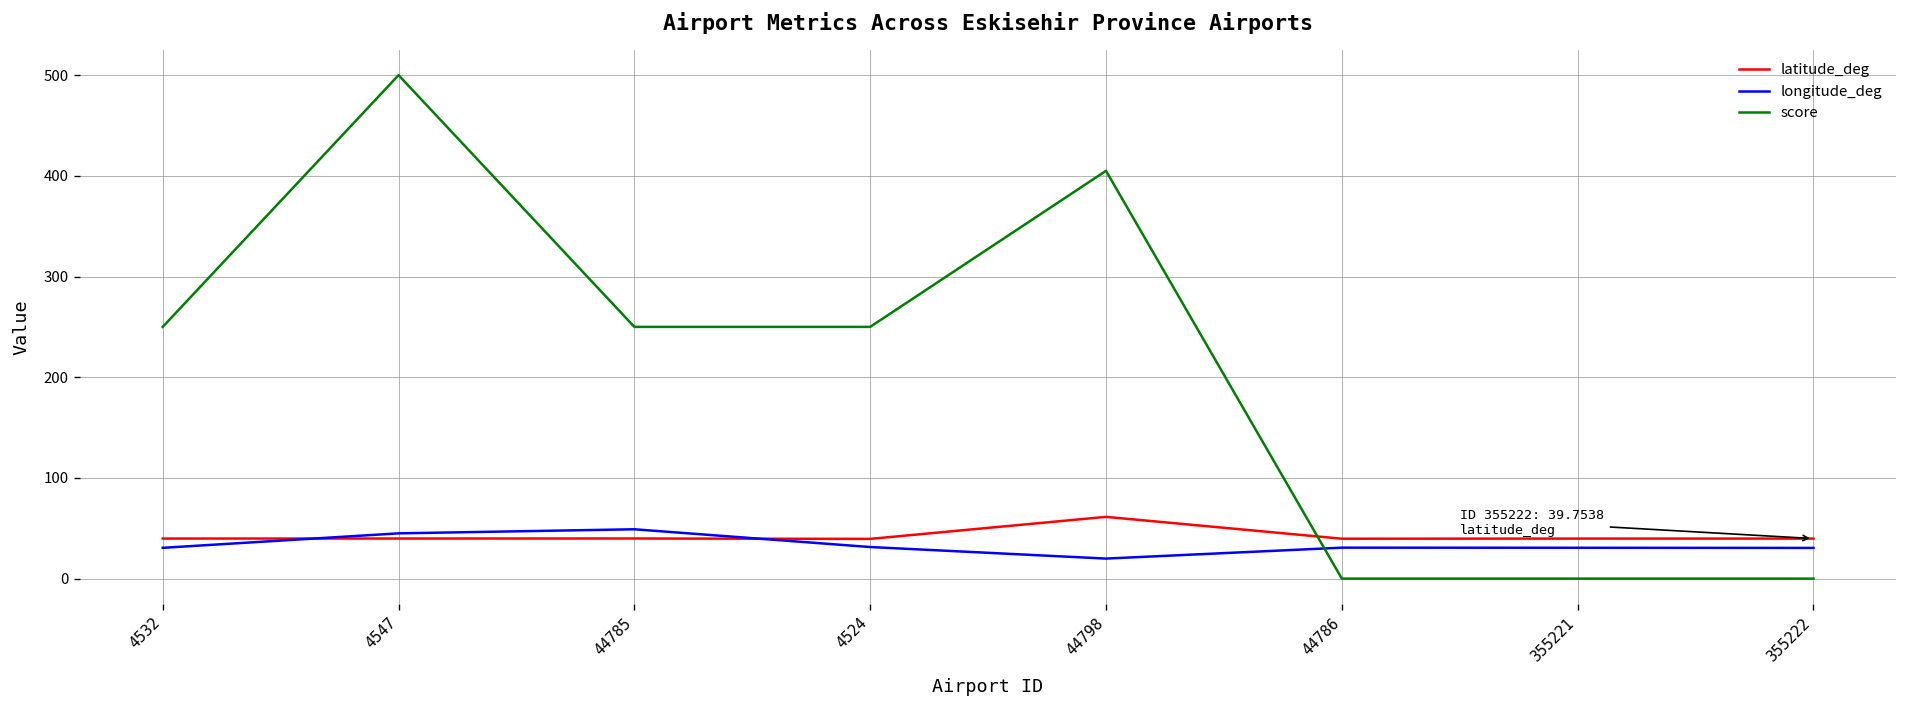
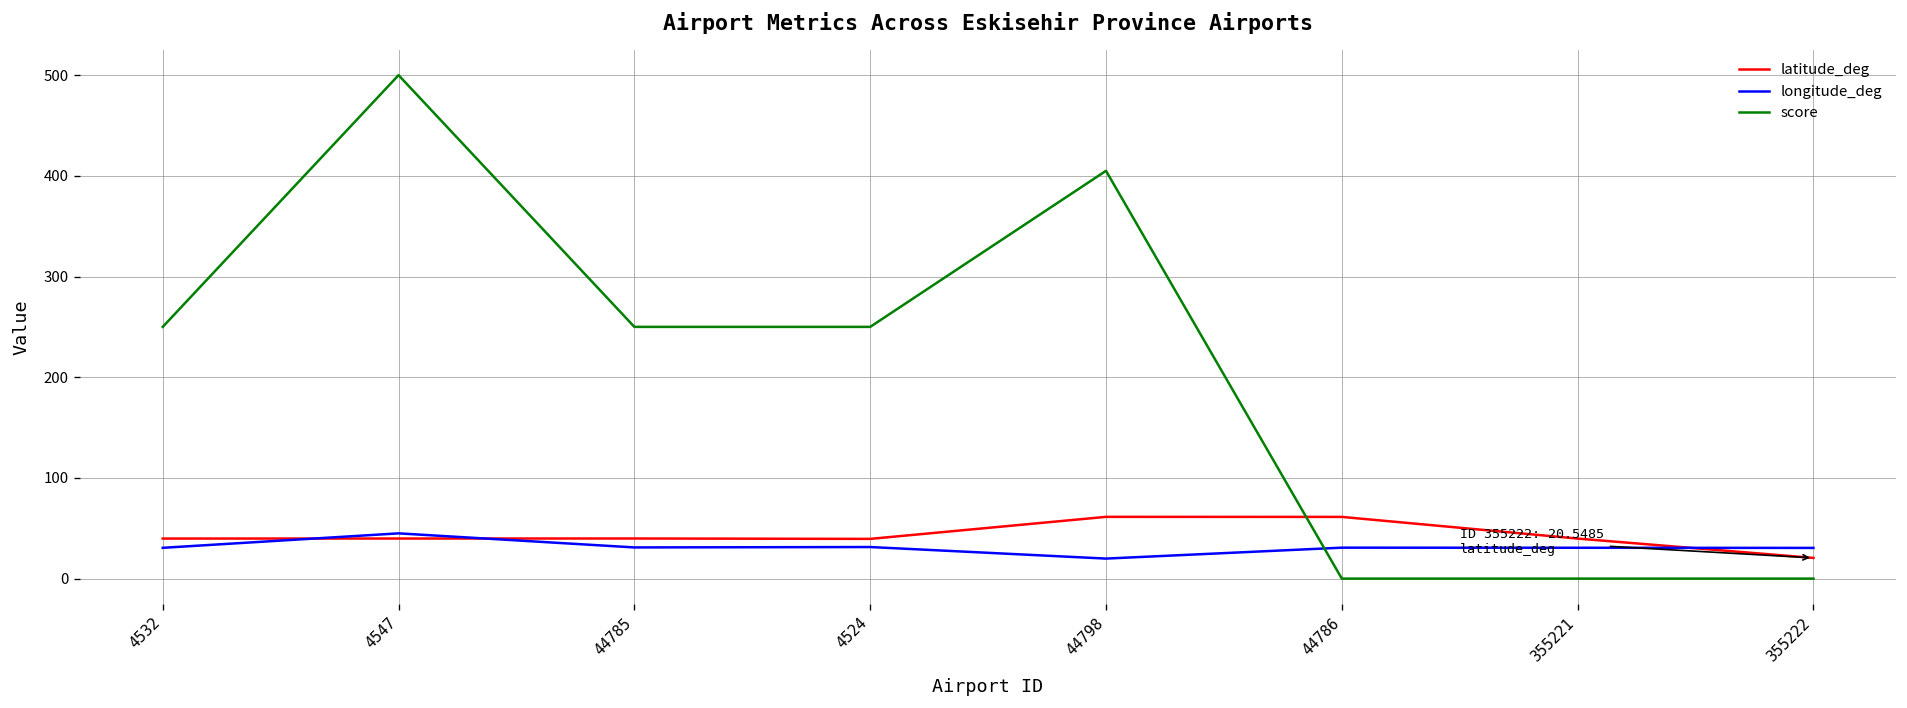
  {
    "latitude_deg": {
-     "44786": 40,
-     "355222": 39.7538
+     "44786": 60,
+     "355222": 20.5485
    },
    "longitude_deg": {
      "4532": 30,
      "4547": 40,
-     "44785": 50,
+     "44785": 30,
      "4524": 30,
      "44798": 20,
      "44786": 30,
      "355222": 30
    },
    "score": {
      "4532": 250,
      "4547": 500,
      "44785": 250,
      "4524": 250,
      "44798": 410,
      "44786": 0,
      "355221": 0,
      "355222": 0
    }
  }
